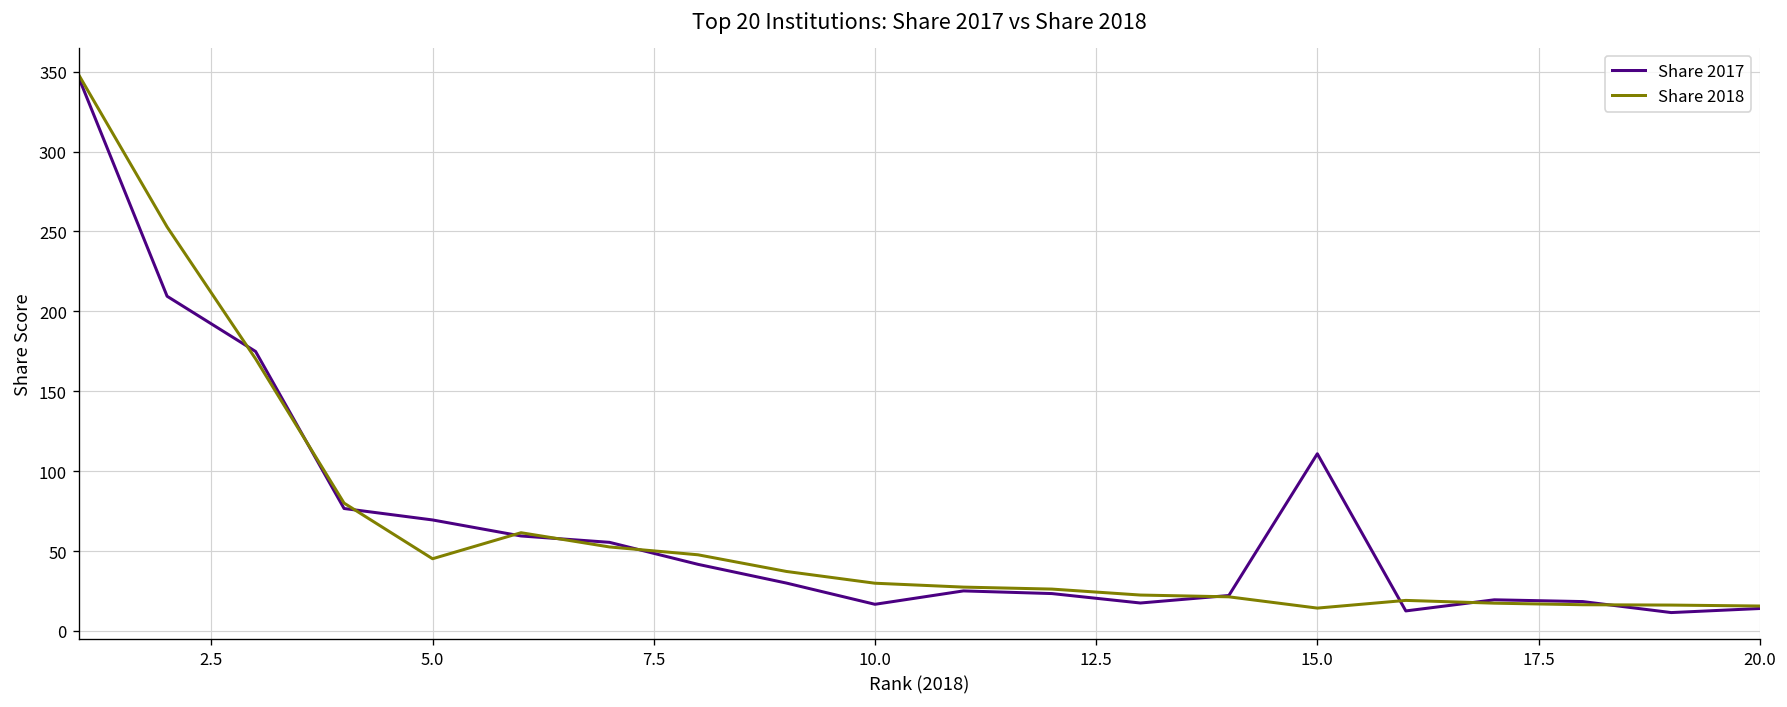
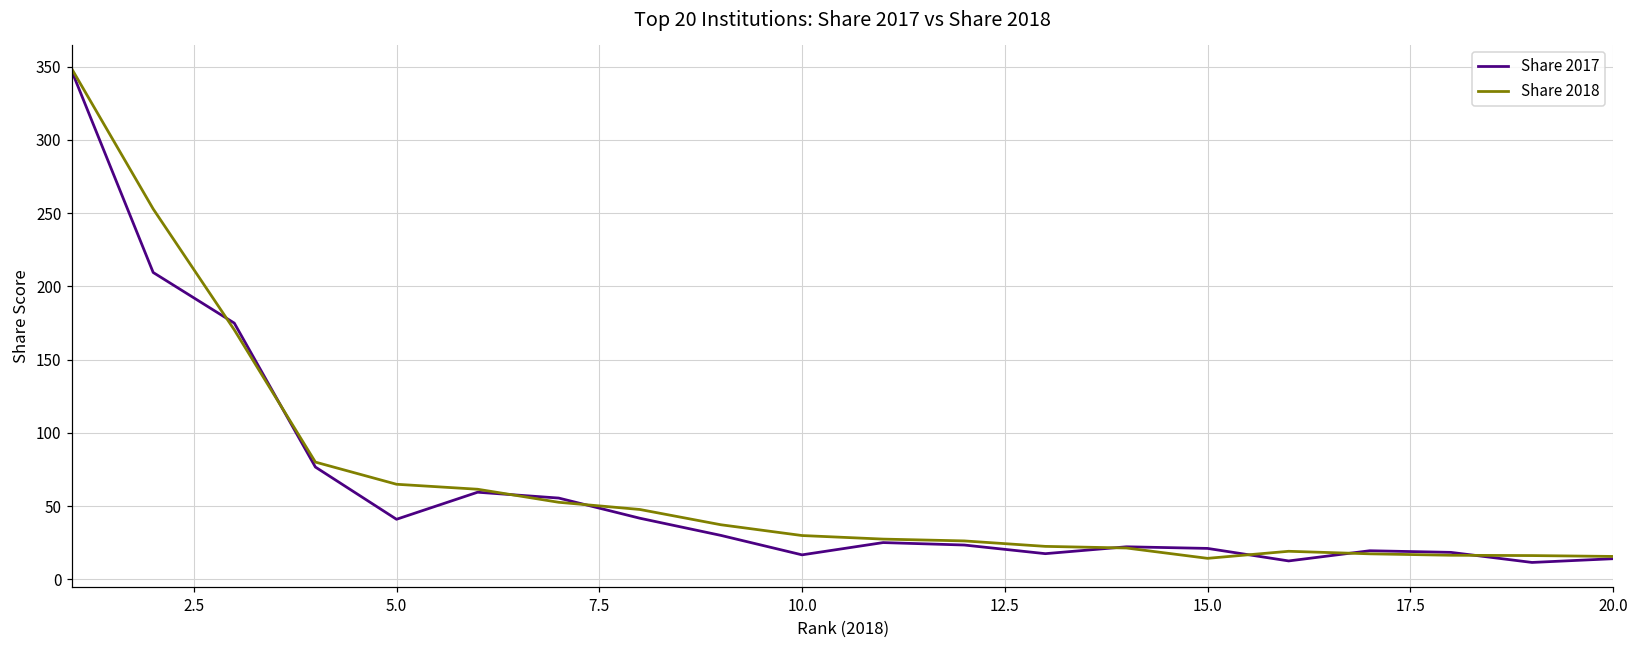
  {
    "Share 2017": {
-     "5.0": 69,
+     "5.0": 41,
      "10.0": 17,
-     "15.0": 111
+     "15.0": 21
    },
    "Share 2018": {
-     "5.0": 45,
+     "5.0": 65,
      "10.0": 30,
      "15.0": 14
    }
  }
